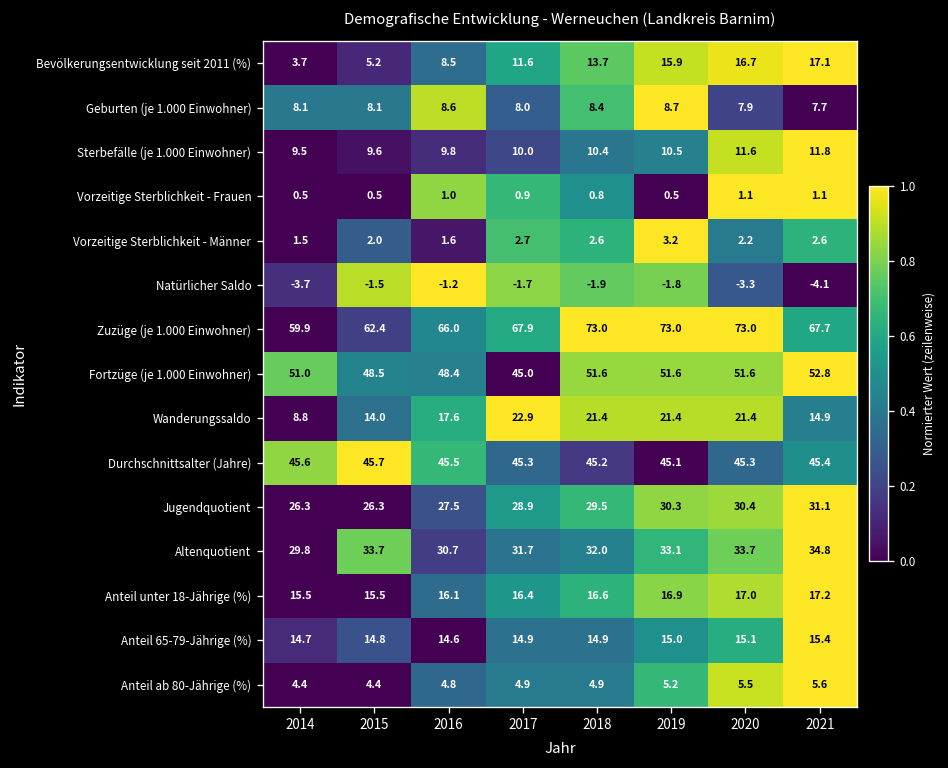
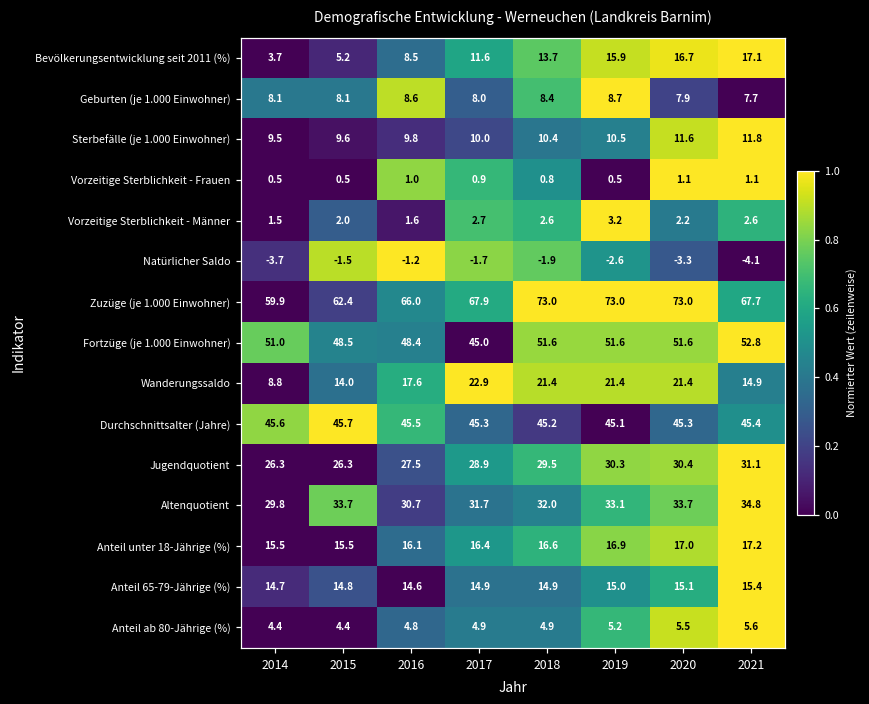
  {
    "Bevölkerungsentwicklung seit 2011 (%)": {
      "2014": 3.7,
      "2015": 5.2,
      "2016": 8.5,
      "2017": 11.6,
      "2018": 13.7,
      "2019": 15.9,
      "2020": 16.7,
      "2021": 17.1
    },
    "Geburten (je 1.000 Einwohner)": {
      "2014": 8.1,
      "2015": 8.1,
      "2016": 8.6,
      "2017": 8.0,
      "2018": 8.4,
      "2019": 8.7,
      "2020": 7.9,
      "2021": 7.7
    },
    "Sterbefälle (je 1.000 Einwohner)": {
      "2014": 9.5,
      "2015": 9.6,
      "2016": 9.8,
      "2017": 10.0,
      "2018": 10.4,
      "2019": 10.5,
      "2020": 11.6,
      "2021": 11.8
    },
    "Vorzeitige Sterblichkeit - Frauen": {
      "2014": 0.5,
      "2015": 0.5,
      "2016": 1.0,
      "2017": 0.9,
      "2018": 0.8,
      "2019": 0.5,
      "2020": 1.1,
      "2021": 1.1
    },
    "Vorzeitige Sterblichkeit - Männer": {
      "2014": 1.5,
      "2015": 2.0,
      "2016": 1.6,
      "2017": 2.7,
      "2018": 2.6,
      "2019": 3.2,
      "2020": 2.2,
      "2021": 2.6
    },
    "Natürlicher Saldo": {
      "2014": -3.7,
      "2015": -1.5,
      "2016": -1.2,
      "2017": -1.7,
      "2018": -1.9,
-     "2019": -1.8,
+     "2019": -2.6,
      "2020": -3.3,
      "2021": -4.1
    },
    "Zuzüge (je 1.000 Einwohner)": {
      "2014": 59.9,
      "2015": 62.4,
      "2016": 66.0,
      "2017": 67.9,
      "2018": 73.0,
      "2019": 73.0,
      "2020": 73.0,
      "2021": 67.7
    },
    "Fortzüge (je 1.000 Einwohner)": {
      "2014": 51.0,
      "2015": 48.5,
      "2016": 48.4,
      "2017": 45.0,
      "2018": 51.6,
      "2019": 51.6,
      "2020": 51.6,
      "2021": 52.8
    },
    "Wanderungssaldo": {
      "2014": 8.8,
      "2015": 14.0,
      "2016": 17.6,
      "2017": 22.9,
      "2018": 21.4,
      "2019": 21.4,
      "2020": 21.4,
      "2021": 14.9
    },
    "Durchschnittsalter (Jahre)": {
      "2014": 45.6,
      "2015": 45.7,
      "2016": 45.5,
      "2017": 45.3,
      "2018": 45.2,
      "2019": 45.1,
      "2020": 45.3,
      "2021": 45.4
    },
    "Jugendquotient": {
      "2014": 26.3,
      "2015": 26.3,
      "2016": 27.5,
      "2017": 28.9,
      "2018": 29.5,
      "2019": 30.3,
      "2020": 30.4,
      "2021": 31.1
    },
    "Altenquotient": {
      "2014": 29.8,
      "2015": 33.7,
      "2016": 30.7,
      "2017": 31.7,
      "2018": 32.0,
      "2019": 33.1,
      "2020": 33.7,
      "2021": 34.8
    },
    "Anteil unter 18-Jährige (%)": {
      "2014": 15.5,
      "2015": 15.5,
      "2016": 16.1,
      "2017": 16.4,
      "2018": 16.6,
      "2019": 16.9,
      "2020": 17.0,
      "2021": 17.2
    },
    "Anteil 65-79-Jährige (%)": {
      "2014": 14.7,
      "2015": 14.8,
      "2016": 14.6,
      "2017": 14.9,
      "2018": 14.9,
      "2019": 15.0,
      "2020": 15.1,
      "2021": 15.4
    },
    "Anteil ab 80-Jährige (%)": {
      "2014": 4.4,
      "2015": 4.4,
      "2016": 4.8,
      "2017": 4.9,
      "2018": 4.9,
      "2019": 5.2,
      "2020": 5.5,
      "2021": 5.6
    }
  }
